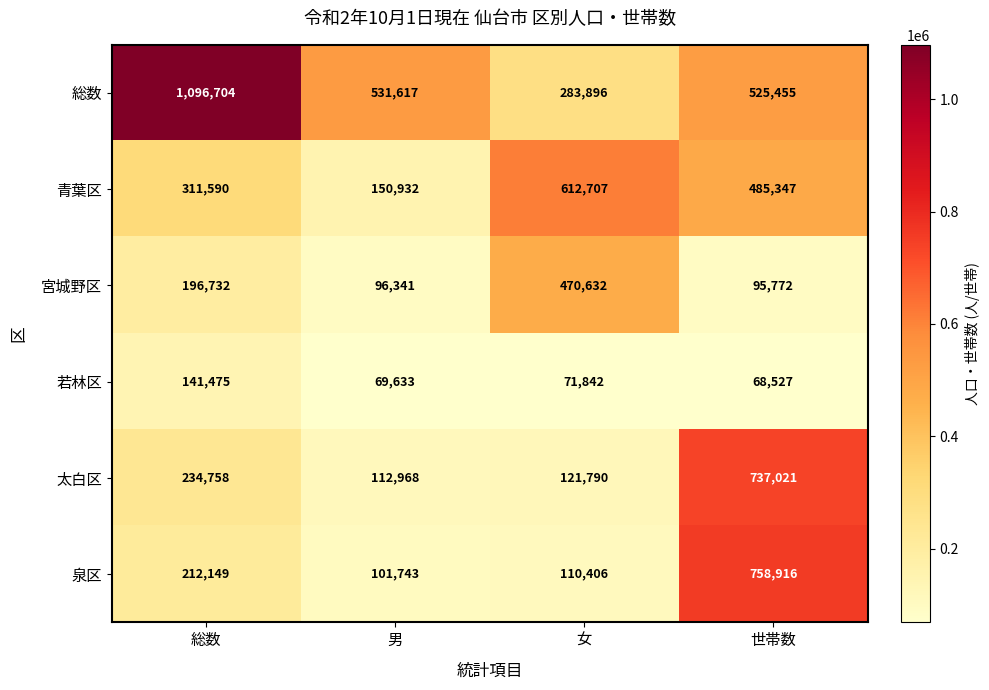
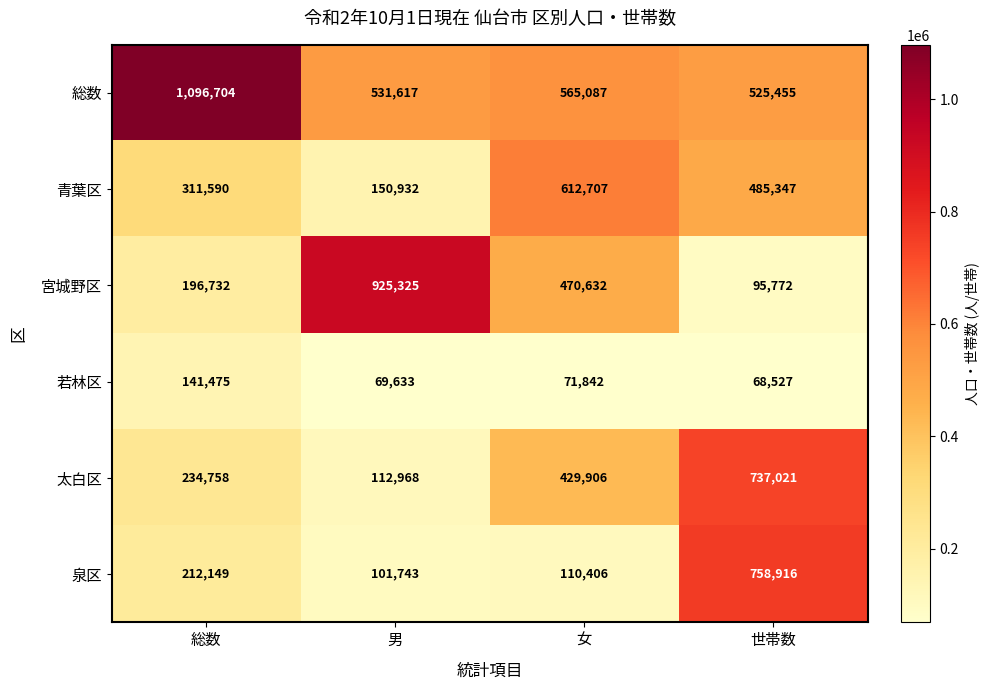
  {
    "総数": {
      "総数": "1,096,704",
      "男": "531,617",
-     "女": "283,896",
+     "女": "565,087",
      "世帯数": "525,455"
    },
    "青葉区": {
      "総数": "311,590",
      "男": "150,932",
      "女": "612,707",
      "世帯数": "485,347"
    },
    "宮城野区": {
      "総数": "196,732",
-     "男": "96,341",
+     "男": "925,325",
      "女": "470,632",
      "世帯数": "95,772"
    },
    "若林区": {
      "総数": "141,475",
      "男": "69,633",
      "女": "71,842",
      "世帯数": "68,527"
    },
    "太白区": {
      "総数": "234,758",
      "男": "112,968",
-     "女": "121,790",
+     "女": "429,906",
      "世帯数": "737,021"
    },
    "泉区": {
      "総数": "212,149",
      "男": "101,743",
      "女": "110,406",
      "世帯数": "758,916"
    }
  }
